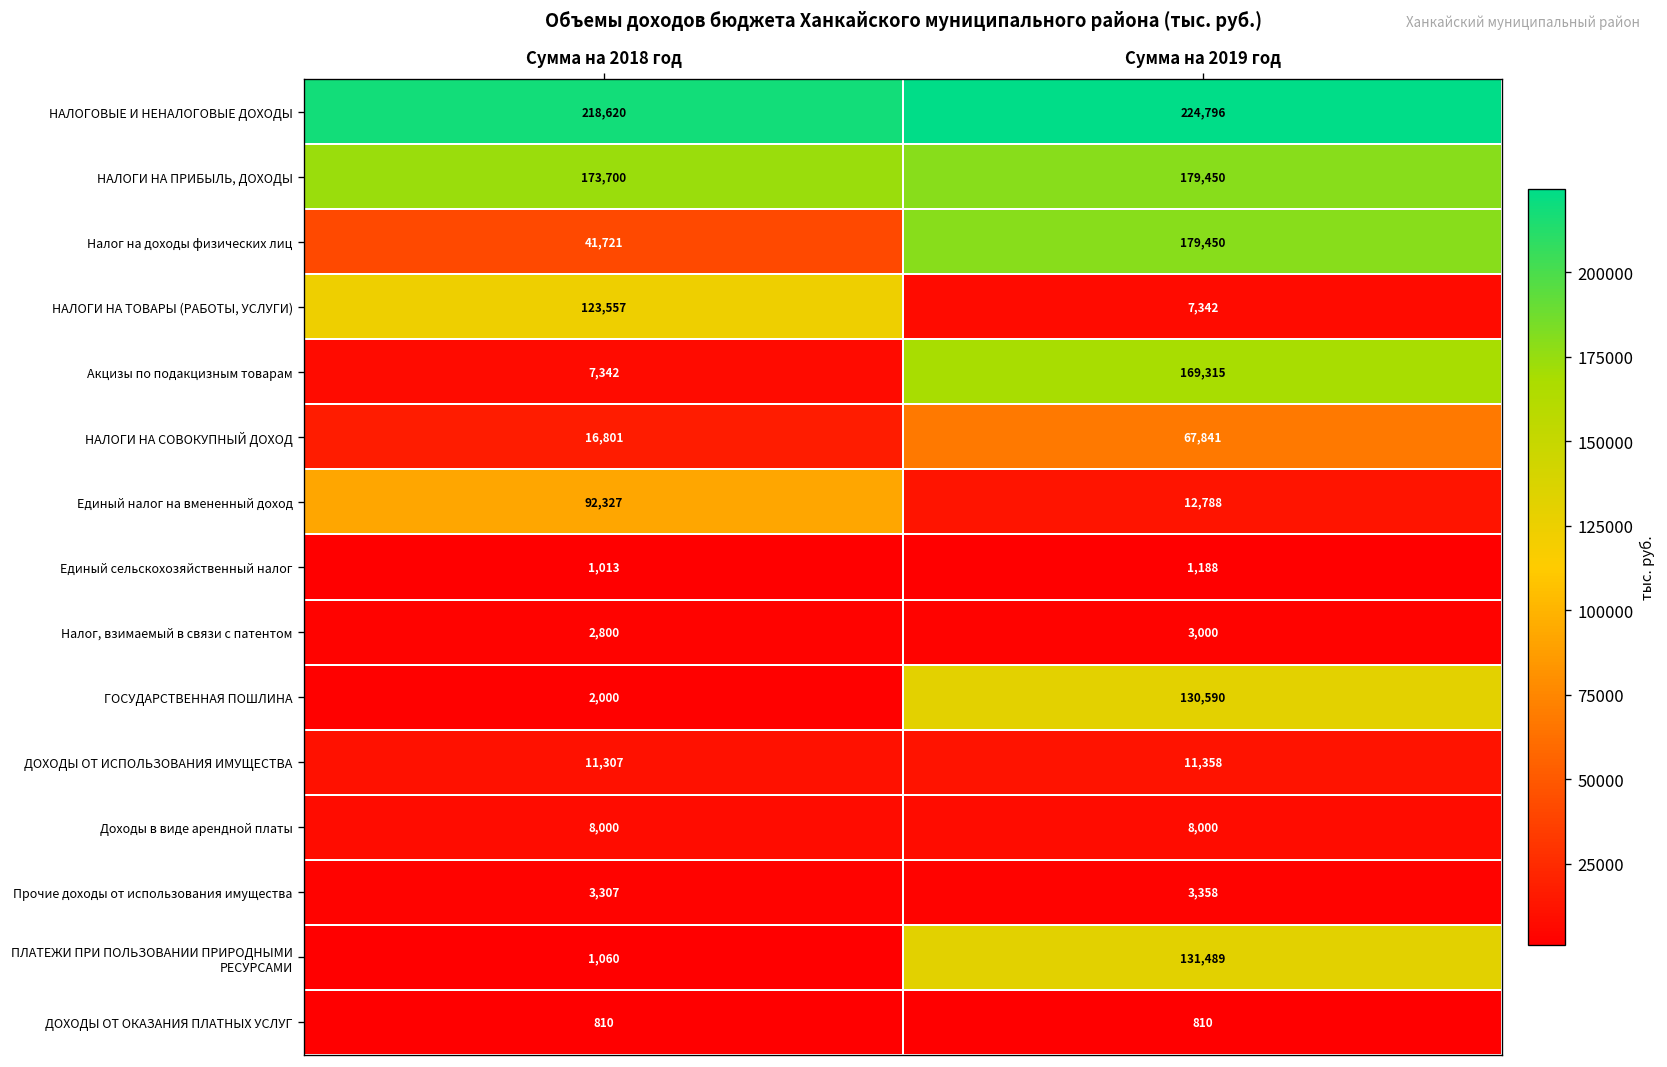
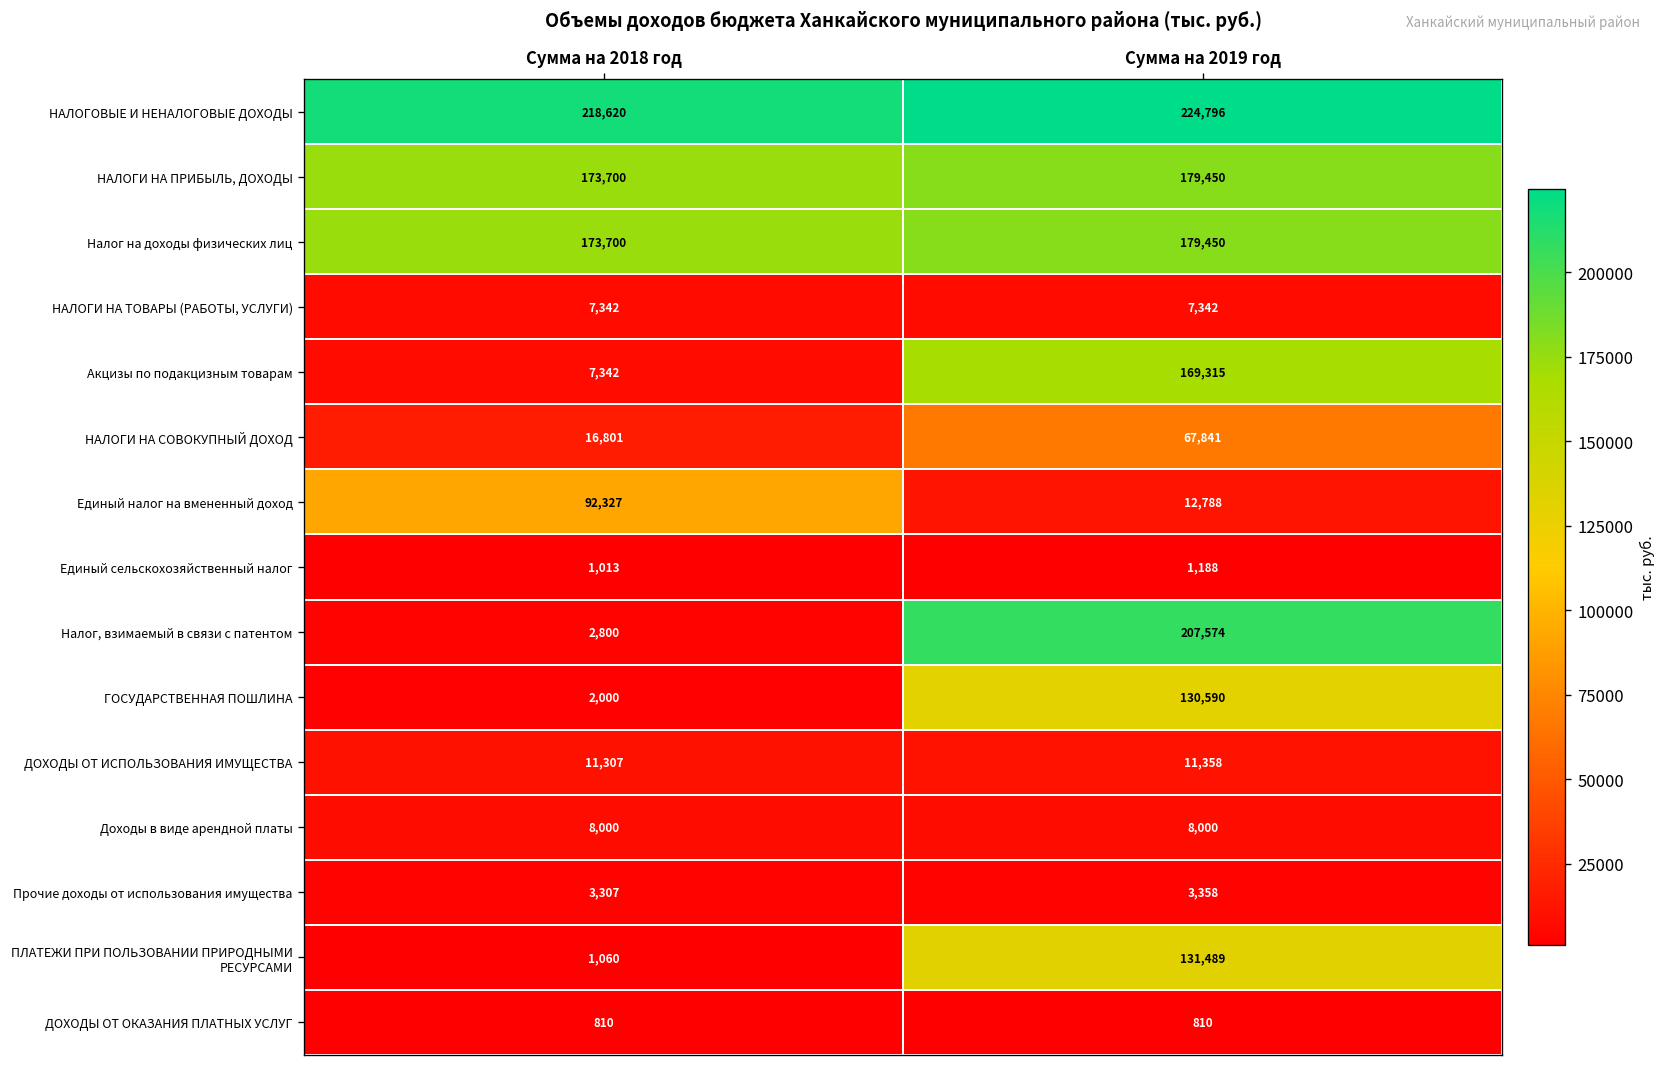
  {
    "НАЛОГОВЫЕ И НЕНАЛОГОВЫЕ ДОХОДЫ": {
      "Сумма на 2018 год": "218,620",
      "Сумма на 2019 год": "224,796"
    },
    "НАЛОГИ НА ПРИБЫЛЬ, ДОХОДЫ": {
      "Сумма на 2018 год": "173,700",
      "Сумма на 2019 год": "179,450"
    },
    "Налог на доходы физических лиц": {
-     "Сумма на 2018 год": "41,721",
+     "Сумма на 2018 год": "173,700",
      "Сумма на 2019 год": "179,450"
    },
    "НАЛОГИ НА ТОВАРЫ (РАБОТЫ, УСЛУГИ)": {
-     "Сумма на 2018 год": "123,557",
+     "Сумма на 2018 год": "7,342",
      "Сумма на 2019 год": "7,342"
    },
    "Акцизы по подакцизным товарам": {
      "Сумма на 2018 год": "7,342",
      "Сумма на 2019 год": "169,315"
    },
    "НАЛОГИ НА СОВОКУПНЫЙ ДОХОД": {
      "Сумма на 2018 год": "16,801",
      "Сумма на 2019 год": "67,841"
    },
    "Единый налог на вмененный доход": {
      "Сумма на 2018 год": "92,327",
      "Сумма на 2019 год": "12,788"
    },
    "Единый сельскохозяйственный налог": {
      "Сумма на 2018 год": "1,013",
      "Сумма на 2019 год": "1,188"
    },
    "Налог, взимаемый в связи с патентом": {
      "Сумма на 2018 год": "2,800",
-     "Сумма на 2019 год": "3,000"
+     "Сумма на 2019 год": "207,574"
    },
    "ГОСУДАРСТВЕННАЯ ПОШЛИНА": {
      "Сумма на 2018 год": "2,000",
      "Сумма на 2019 год": "130,590"
    },
    "ДОХОДЫ ОТ ИСПОЛЬЗОВАНИЯ ИМУЩЕСТВА": {
      "Сумма на 2018 год": "11,307",
      "Сумма на 2019 год": "11,358"
    },
    "Доходы в виде арендной платы": {
      "Сумма на 2018 год": "8,000",
      "Сумма на 2019 год": "8,000"
    },
    "Прочие доходы от использования имущества": {
      "Сумма на 2018 год": "3,307",
      "Сумма на 2019 год": "3,358"
    },
    "ПЛАТЕЖИ ПРИ ПОЛЬЗОВАНИИ ПРИРОДНЫМИ РЕСУРСАМИ": {
      "Сумма на 2018 год": "1,060",
      "Сумма на 2019 год": "131,489"
    },
    "ДОХОДЫ ОТ ОКАЗАНИЯ ПЛАТНЫХ УСЛУГ": {
      "Сумма на 2018 год": "810",
      "Сумма на 2019 год": "810"
    }
  }
